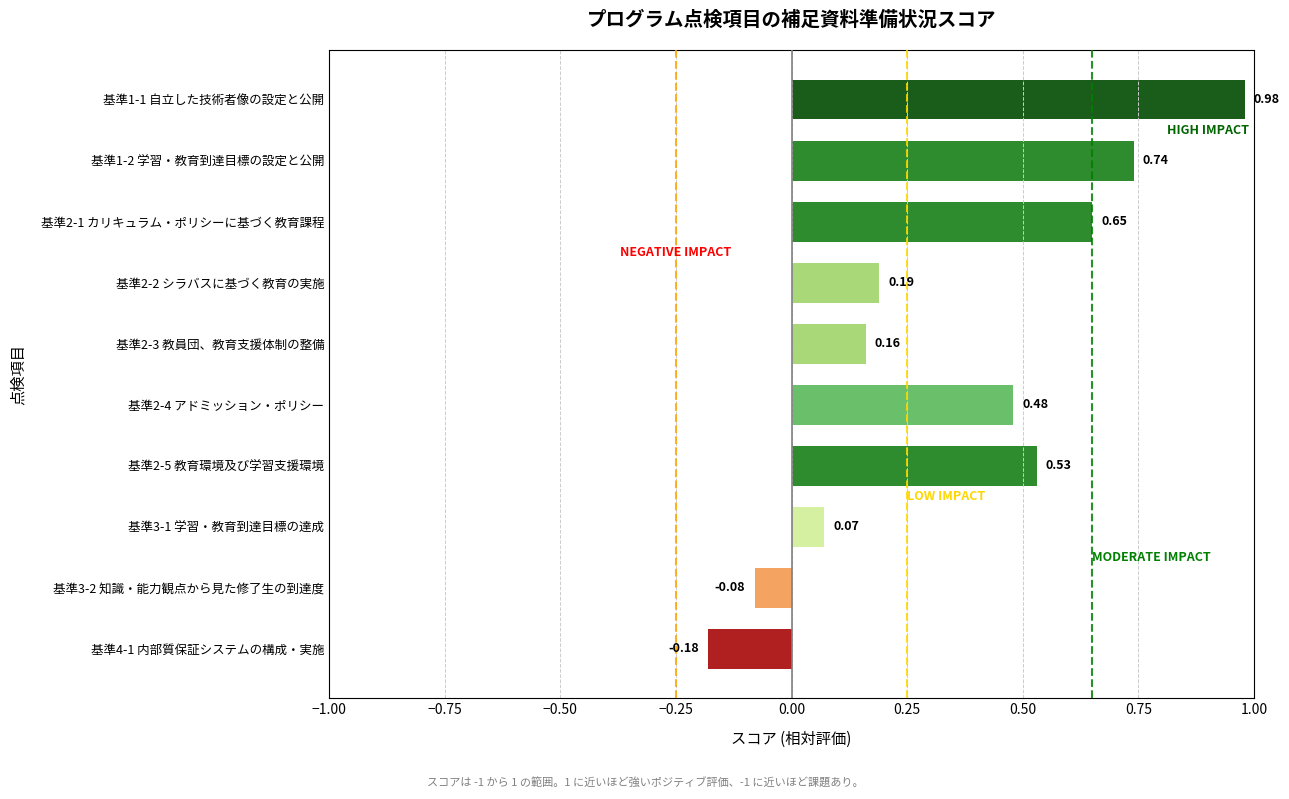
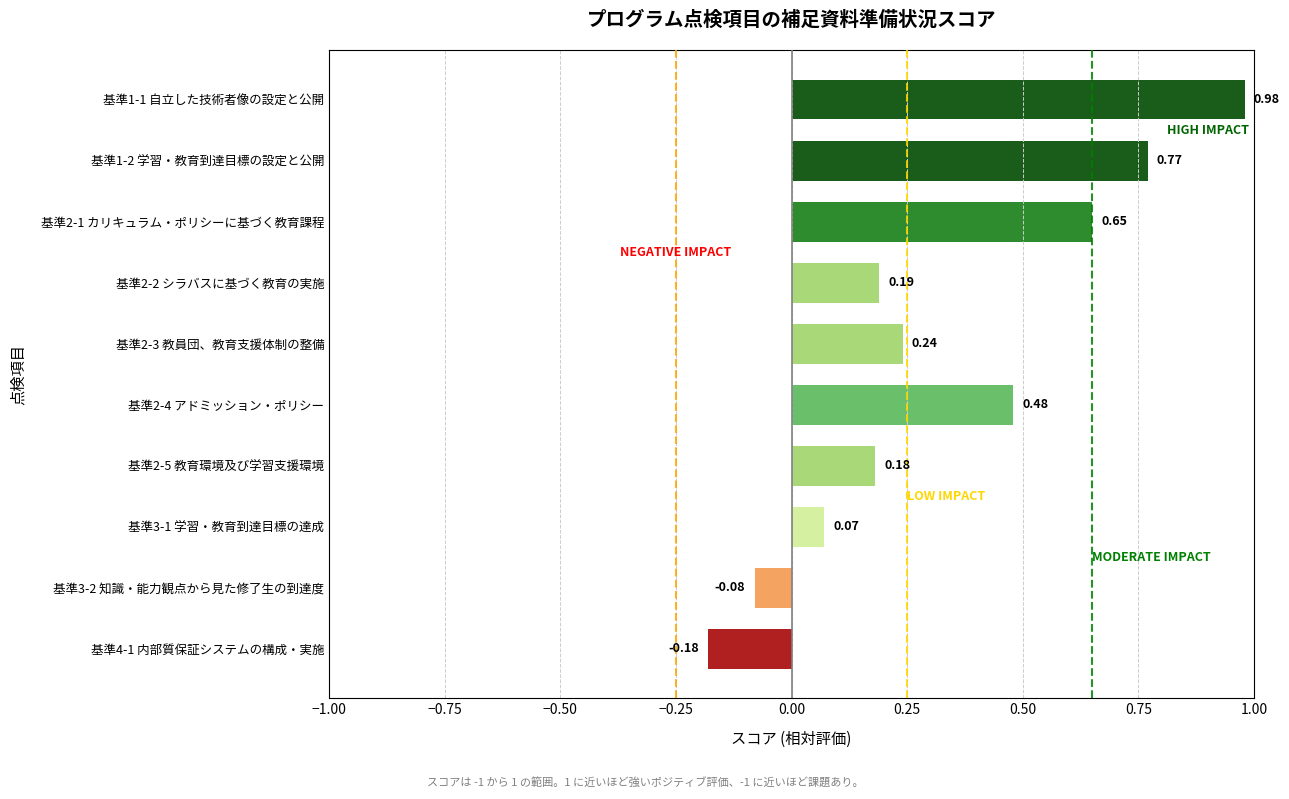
  {
    "基準1-1 自立した技術者像の設定と公開": 0.98,
-   "基準1-2 学習・教育到達目標の設定と公開": 0.74,
+   "基準1-2 学習・教育到達目標の設定と公開": 0.77,
    "基準2-1 カリキュラム・ポリシーに基づく教育課程": 0.65,
    "基準2-2 シラバスに基づく教育の実施": 0.19,
-   "基準2-3 教員団、教育支援体制の整備": 0.16,
+   "基準2-3 教員団、教育支援体制の整備": 0.24,
    "基準2-4 アドミッション・ポリシー": 0.48,
-   "基準2-5 教育環境及び学習支援環境": 0.53,
+   "基準2-5 教育環境及び学習支援環境": 0.18,
    "基準3-1 学習・教育到達目標の達成": 0.07,
    "基準3-2 知識・能力観点から見た修了生の到達度": -0.08,
    "基準4-1 内部質保証システムの構成・実施": -0.18
  }
